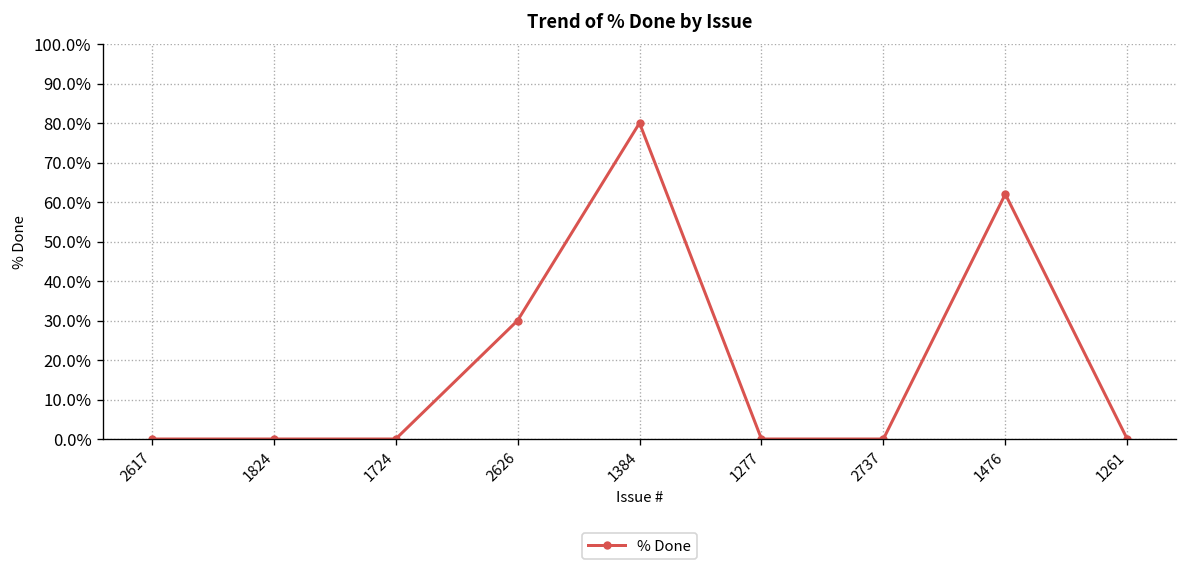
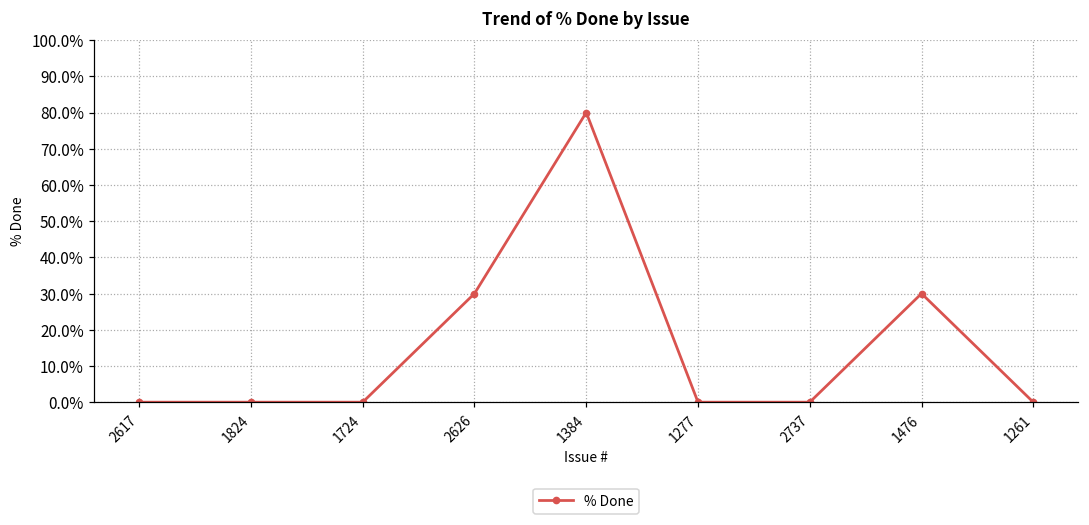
  {
    "2617": "0%",
    "1824": "0%",
    "1724": "0%",
    "2626": "30%",
    "1384": "80%",
    "1277": "0%",
    "2737": "0%",
-   "1476": "62%",
+   "1476": "30%",
    "1261": "0%"
  }
